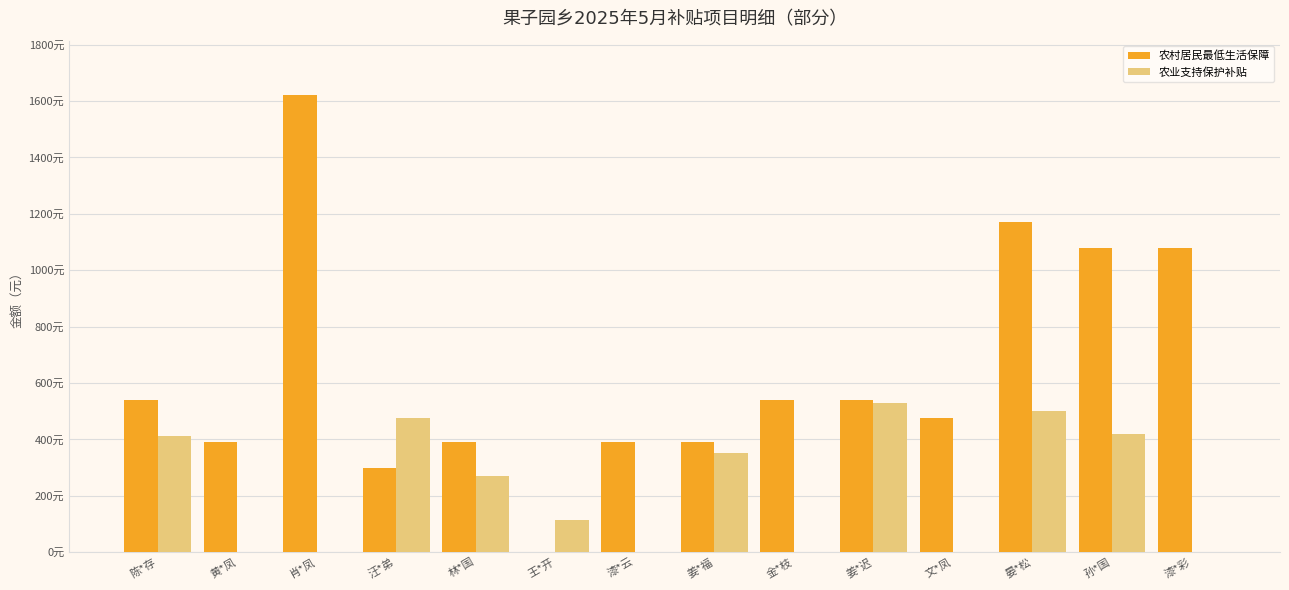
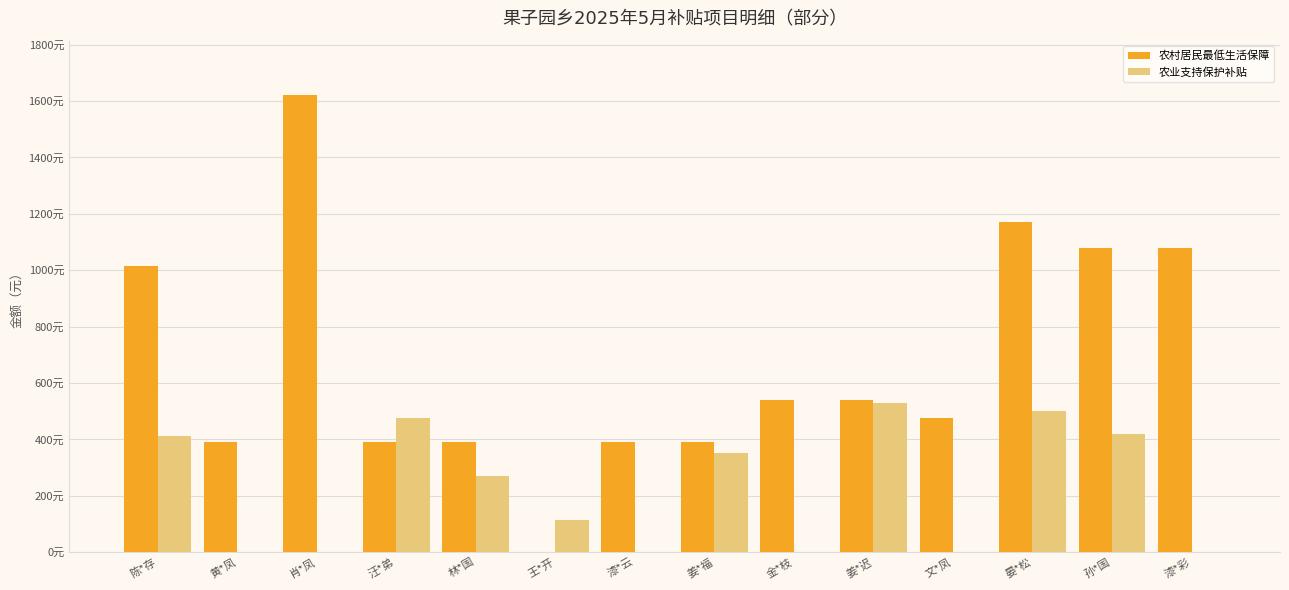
  {
    "农村居民最低生活保障": {
-     "陈*存": "540元",
+     "陈*存": "1020元",
      "黄*凤": "390元",
      "肖*凤": "1620元",
-     "汪*弟": "300元",
+     "汪*弟": "390元",
      "林*国": "390元",
      "王*开": "0元",
      "漆*云": "390元",
      "姜*福": "390元",
      "金*枝": "540元",
      "姜*迟": "540元",
      "文*凤": "470元",
      "晏*松": "1170元",
      "孙*国": "1080元",
      "漆*彩": "1080元"
    },
    "农业支持保护补贴": {
      "陈*存": "410元",
      "黄*凤": "0元",
      "肖*凤": "0元",
      "汪*弟": "480元",
      "林*国": "270元",
      "王*开": "110元",
      "漆*云": "0元",
      "姜*福": "350元",
      "金*枝": "0元",
      "姜*迟": "530元",
      "文*凤": "0元",
      "晏*松": "500元",
      "孙*国": "420元",
      "漆*彩": "0元"
    }
  }
